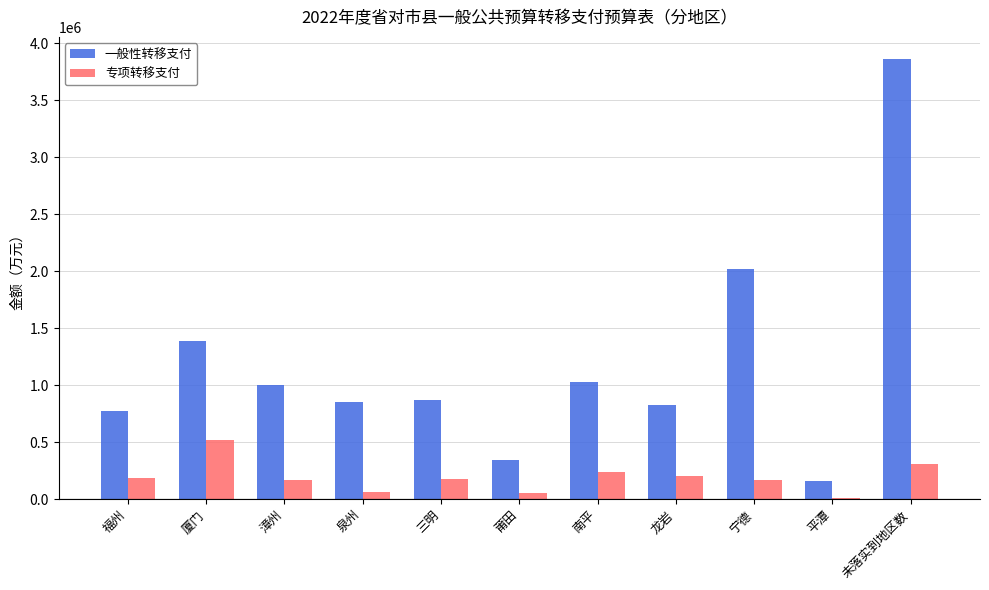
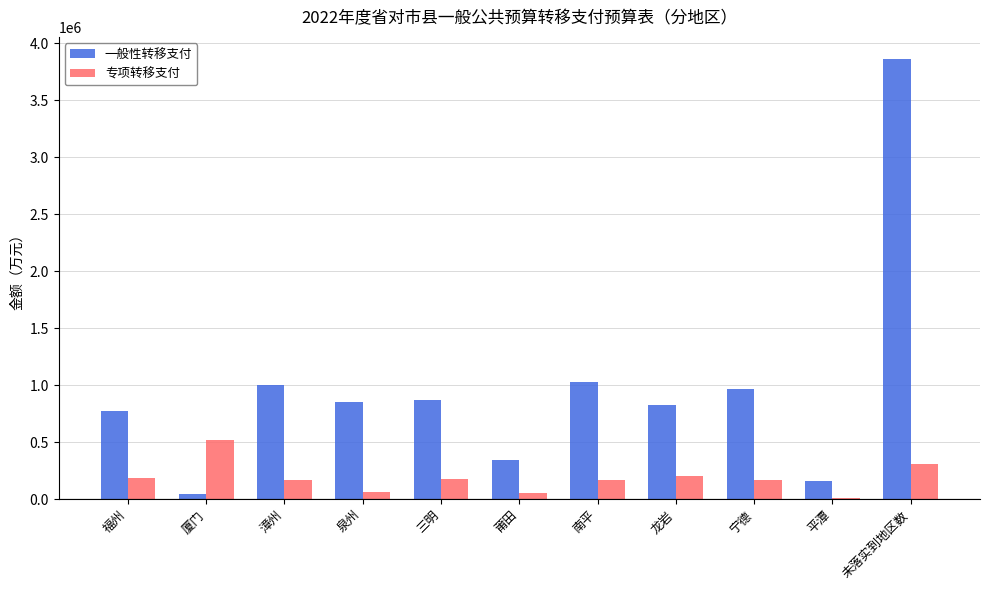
  {
    "一般性转移支付": {
      "福州": 770000,
-     "厦门": 1390000,
+     "厦门": 40000,
      "漳州": 1000000,
      "泉州": 850000,
      "三明": 870000,
      "莆田": 350000,
      "南平": 1030000,
      "龙岩": 830000,
-     "宁德": 2020000,
+     "宁德": 970000,
      "平潭": 160000,
      "未落实到地区数": 3860000
    },
    "专项转移支付": {
      "福州": 190000,
      "厦门": 520000,
      "漳州": 170000,
      "泉州": 70000,
      "三明": 180000,
      "莆田": 60000,
-     "南平": 240000,
+     "南平": 170000,
      "龙岩": 210000,
      "宁德": 170000,
      "未落实到地区数": 310000
    }
  }
